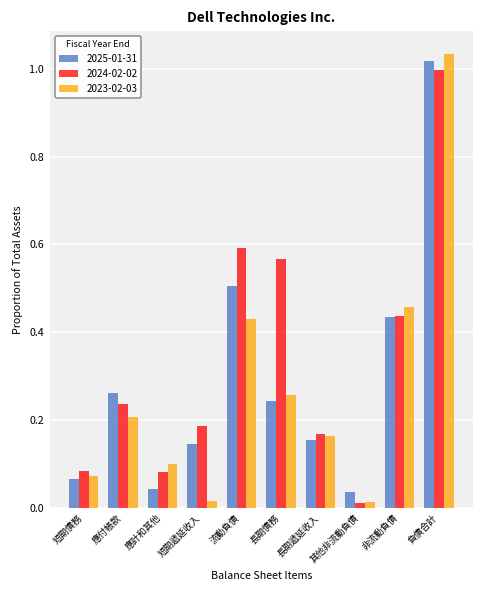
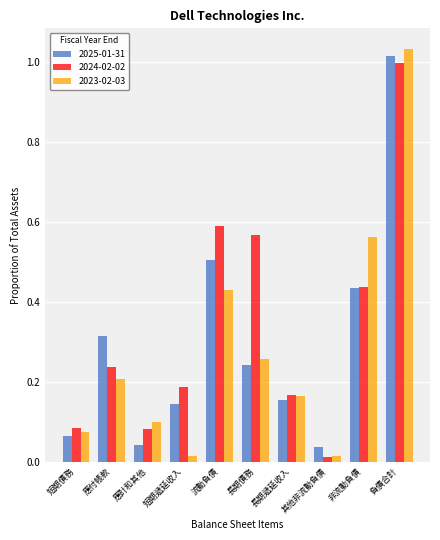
  {
    "2025-01-31": {
      "短期債務": 0.07,
-     "應付帳款": 0.26,
+     "應付帳款": 0.31,
      "應計和其他": 0.04,
      "短期遞延收入": 0.15,
      "流動負債": 0.51,
      "長期債務": 0.24,
      "長期遞延收入": 0.15,
      "其他非流動負債": 0.04,
      "非流動負債": 0.43,
      "負債合計": 1.02
    },
    "2024-02-02": {
      "短期債務": 0.09,
      "應付帳款": 0.24,
      "應計和其他": 0.08,
      "短期遞延收入": 0.19,
      "流動負債": 0.59,
      "長期債務": 0.57,
      "長期遞延收入": 0.17,
      "其他非流動負債": 0.01,
      "非流動負債": 0.44,
      "負債合計": 1.00
    },
    "2023-02-03": {
      "短期債務": 0.07,
      "應付帳款": 0.21,
      "應計和其他": 0.10,
      "短期遞延收入": 0.02,
      "流動負債": 0.43,
      "長期債務": 0.26,
      "長期遞延收入": 0.16,
      "其他非流動負債": 0.01,
-     "非流動負債": 0.46,
+     "非流動負債": 0.56,
      "負債合計": 1.03
    }
  }
